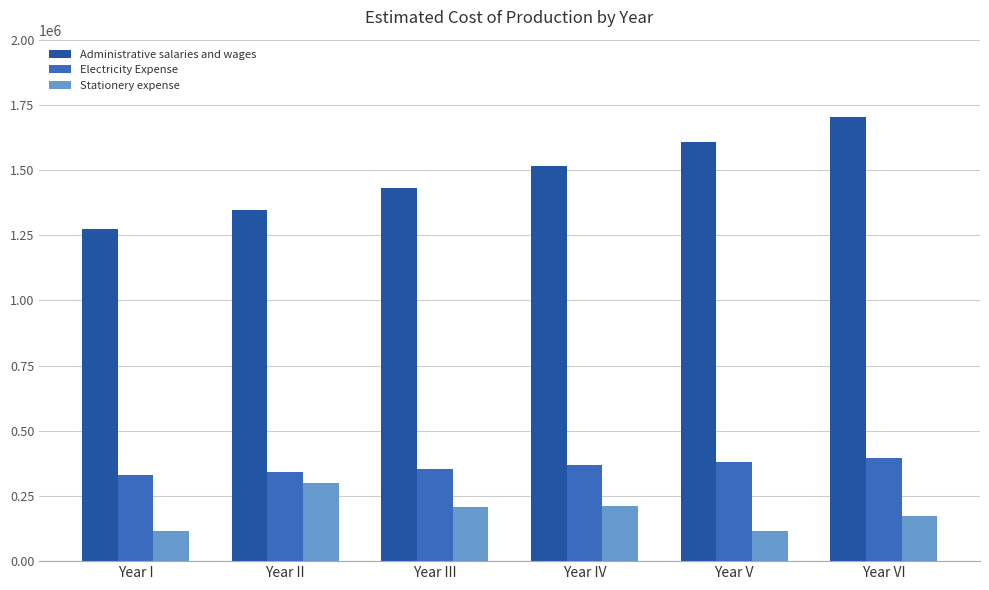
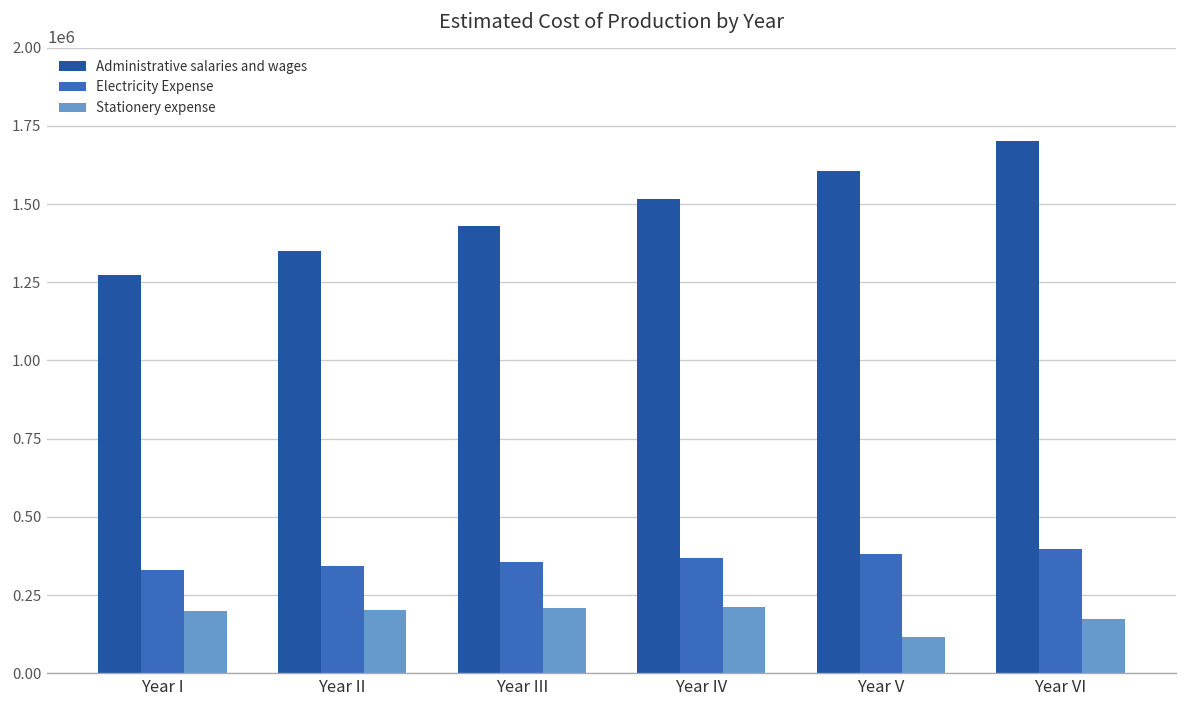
  {
    "Stationery expense": {
-     "Year I": 120000,
-     "Year II": 300000,
+     "Year I": 200000,
+     "Year II": 200000,
      "Year III": 210000,
      "Year IV": 210000,
      "Year V": 120000,
      "Year VI": 170000
    }
  }
